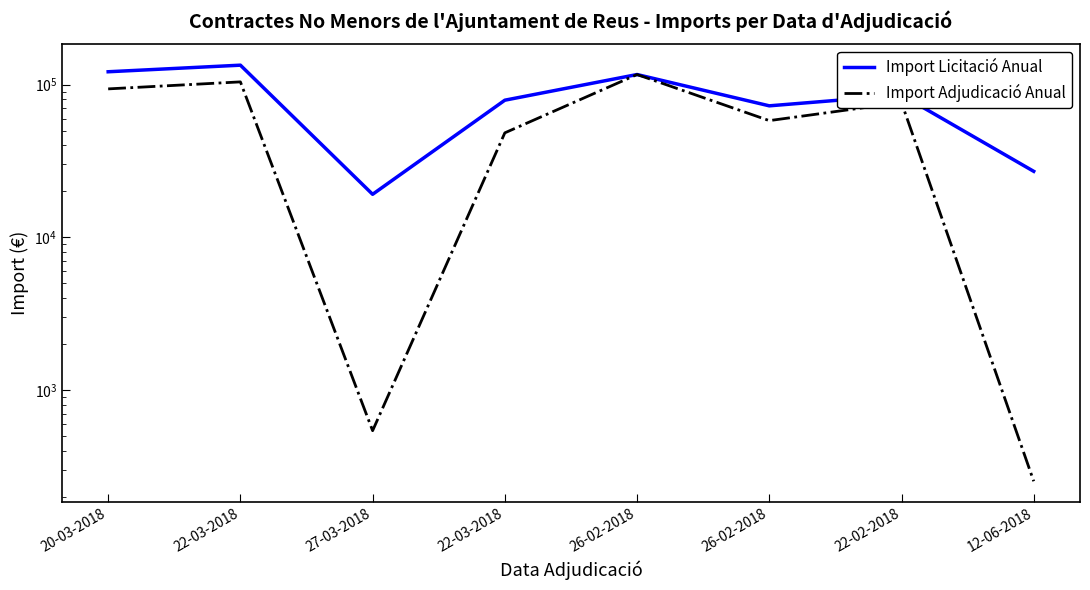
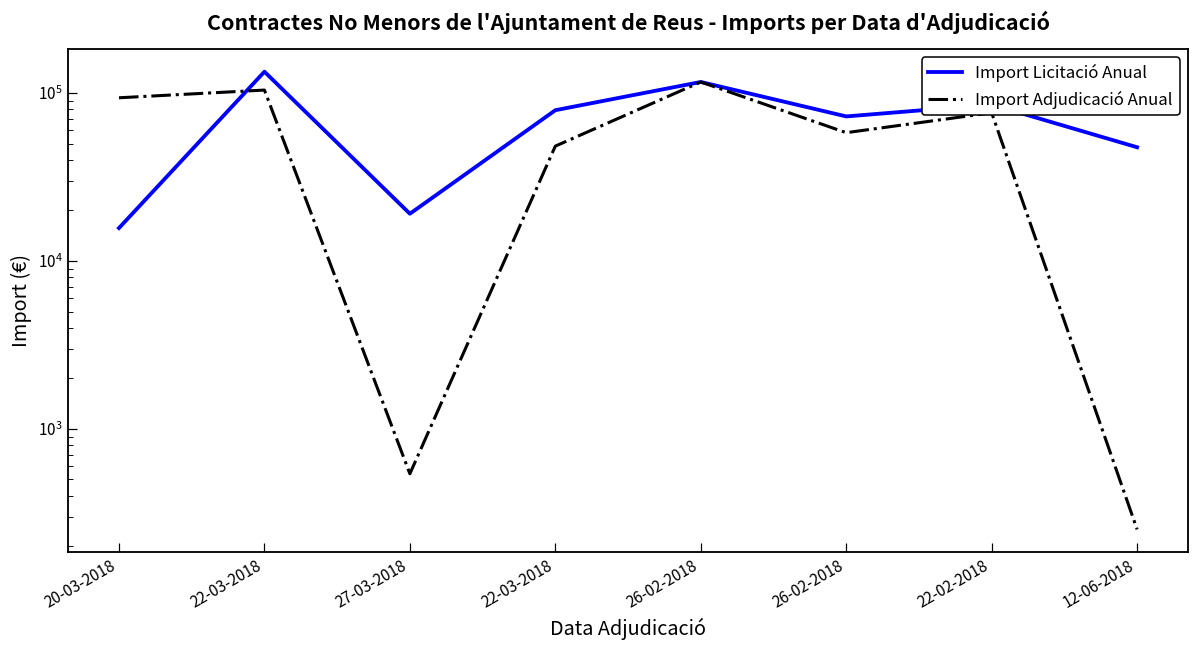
  {
    "Import Licitació Anual": {
-     "20-03-2018": 120000,
+     "20-03-2018": 16000,
      "27-03-2018": 19000,
-     "12-06-2018": 27000
+     "12-06-2018": 48000
    },
    "Import Adjudicació Anual": {
      "20-03-2018": 90000,
      "27-03-2018": 540,
      "12-06-2018": 250
    }
  }
